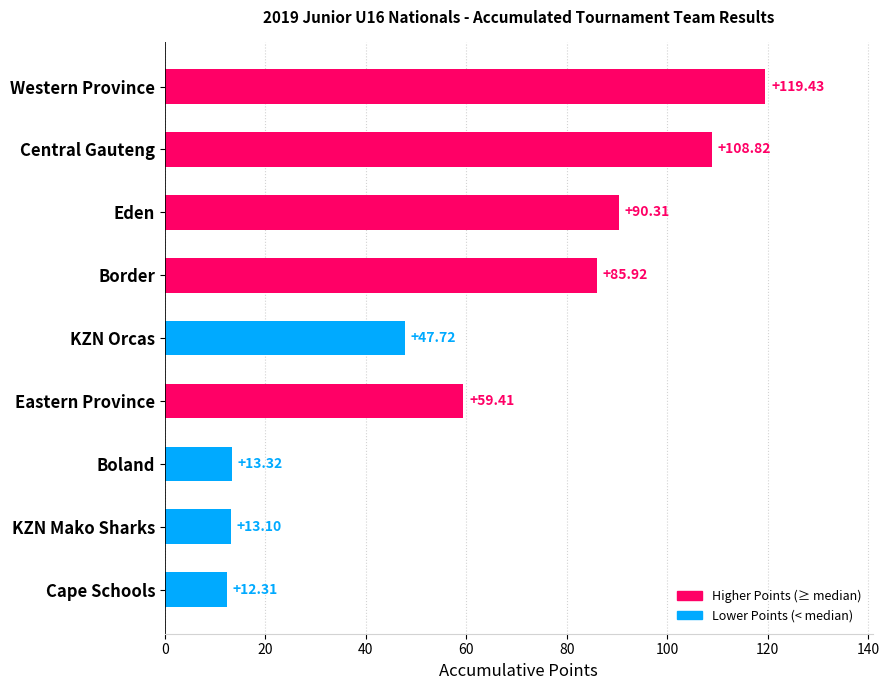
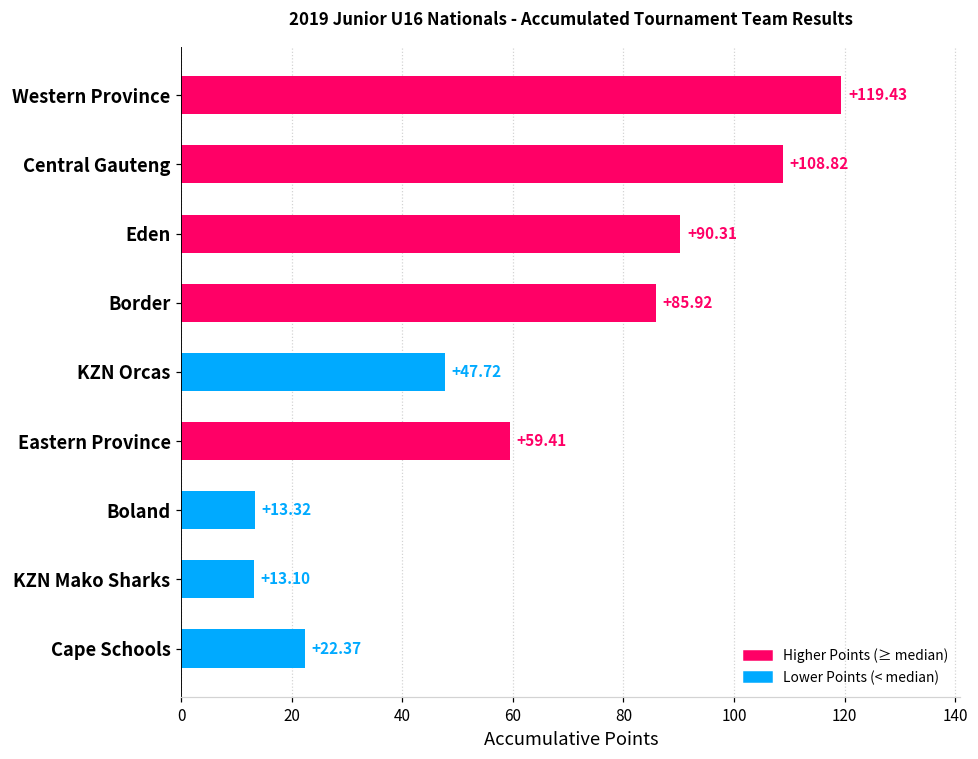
  {
    "Western Province": "+119.43",
    "Central Gauteng": "+108.82",
    "Eden": "+90.31",
    "Border": "+85.92",
    "KZN Orcas": "+47.72",
    "Eastern Province": "+59.41",
    "Boland": "+13.32",
    "KZN Mako Sharks": "+13.10",
-   "Cape Schools": "+12.31"
+   "Cape Schools": "+22.37"
  }
